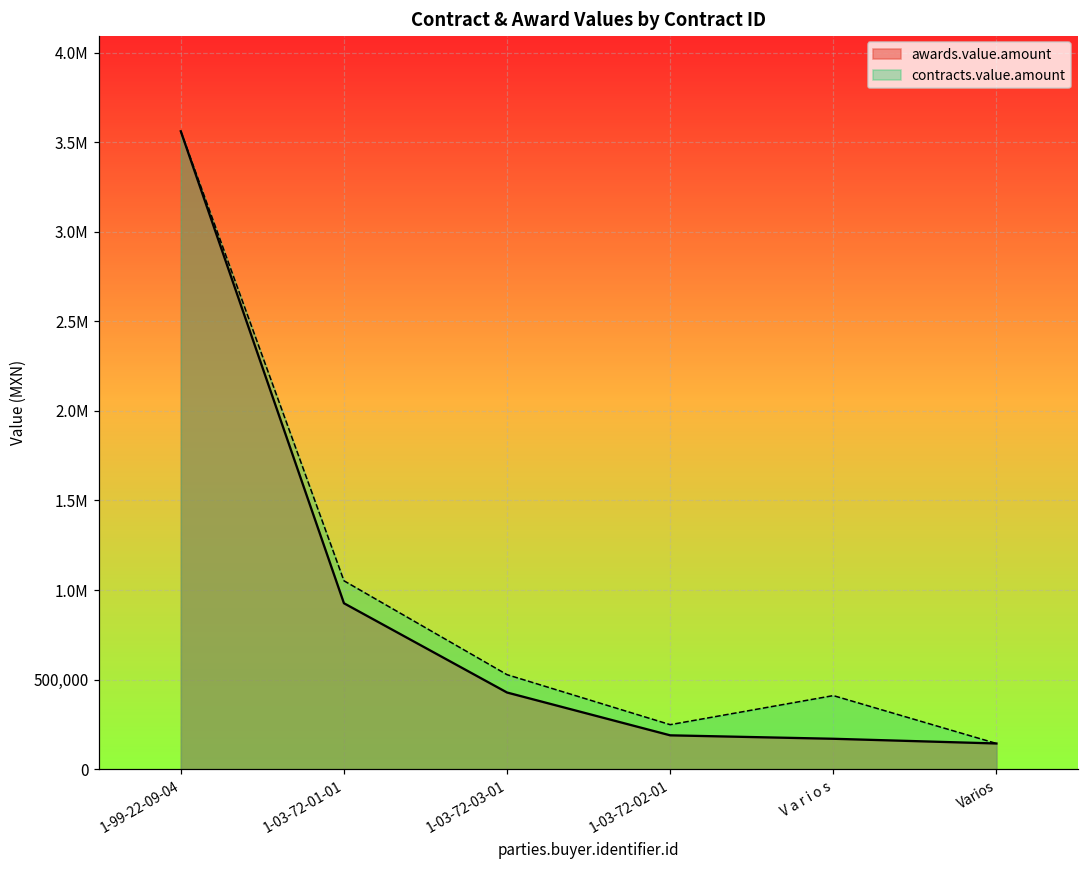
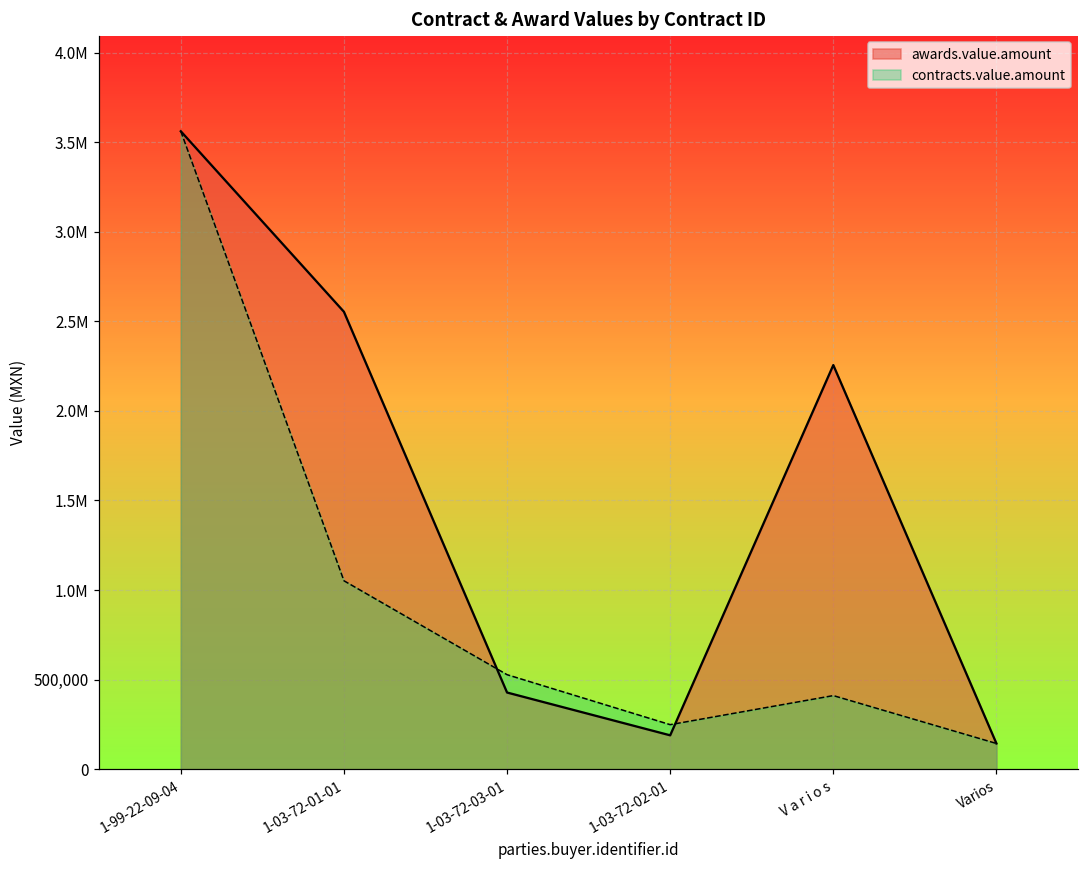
  {
    "awards.value.amount": {
-     "1-03-72-01-01": "930,000",
+     "1-03-72-01-01": "2,550,000",
      "1-03-72-03-01": "430,000",
      "1-03-72-02-01": "190,000",
-     "V a r i o s": "170,000"
+     "V a r i o s": "2,260,000"
    },
    "contracts.value.amount": {
      "1-03-72-01-01": "1,050,000",
      "1-03-72-03-01": "530,000",
      "1-03-72-02-01": "250,000",
      "V a r i o s": "410,000"
    }
  }
